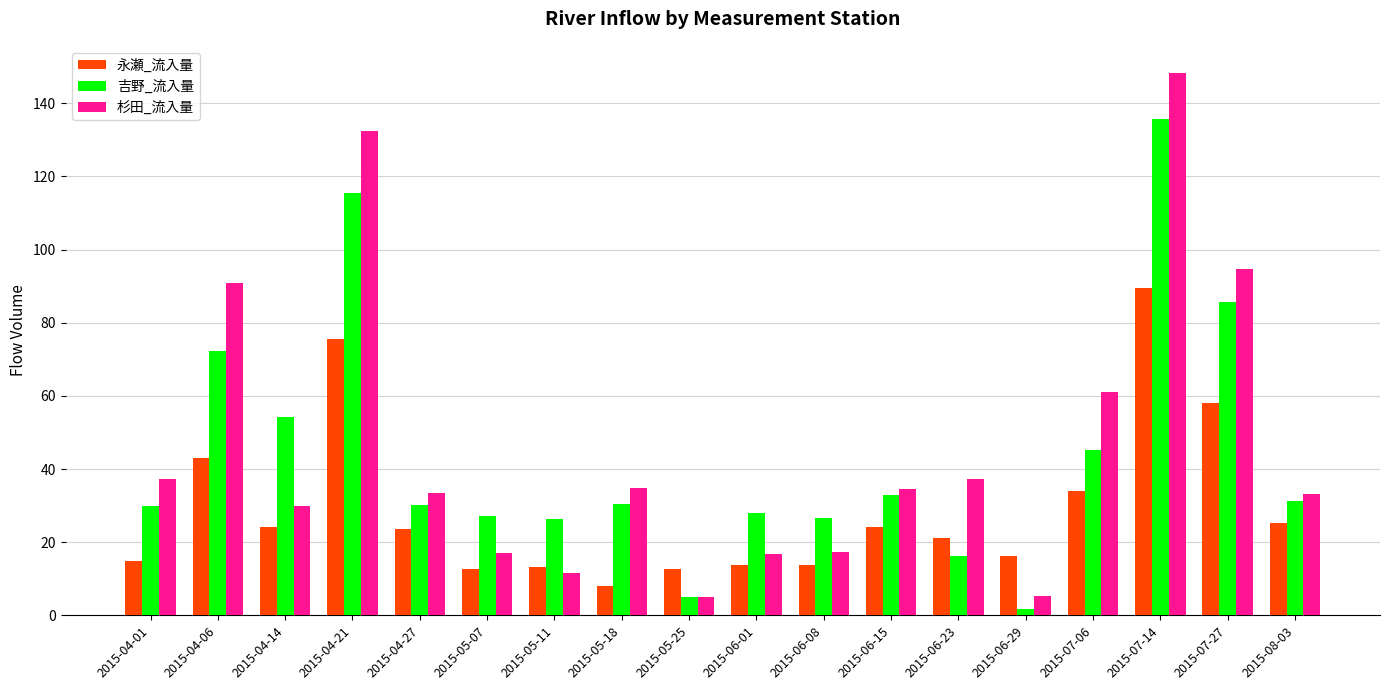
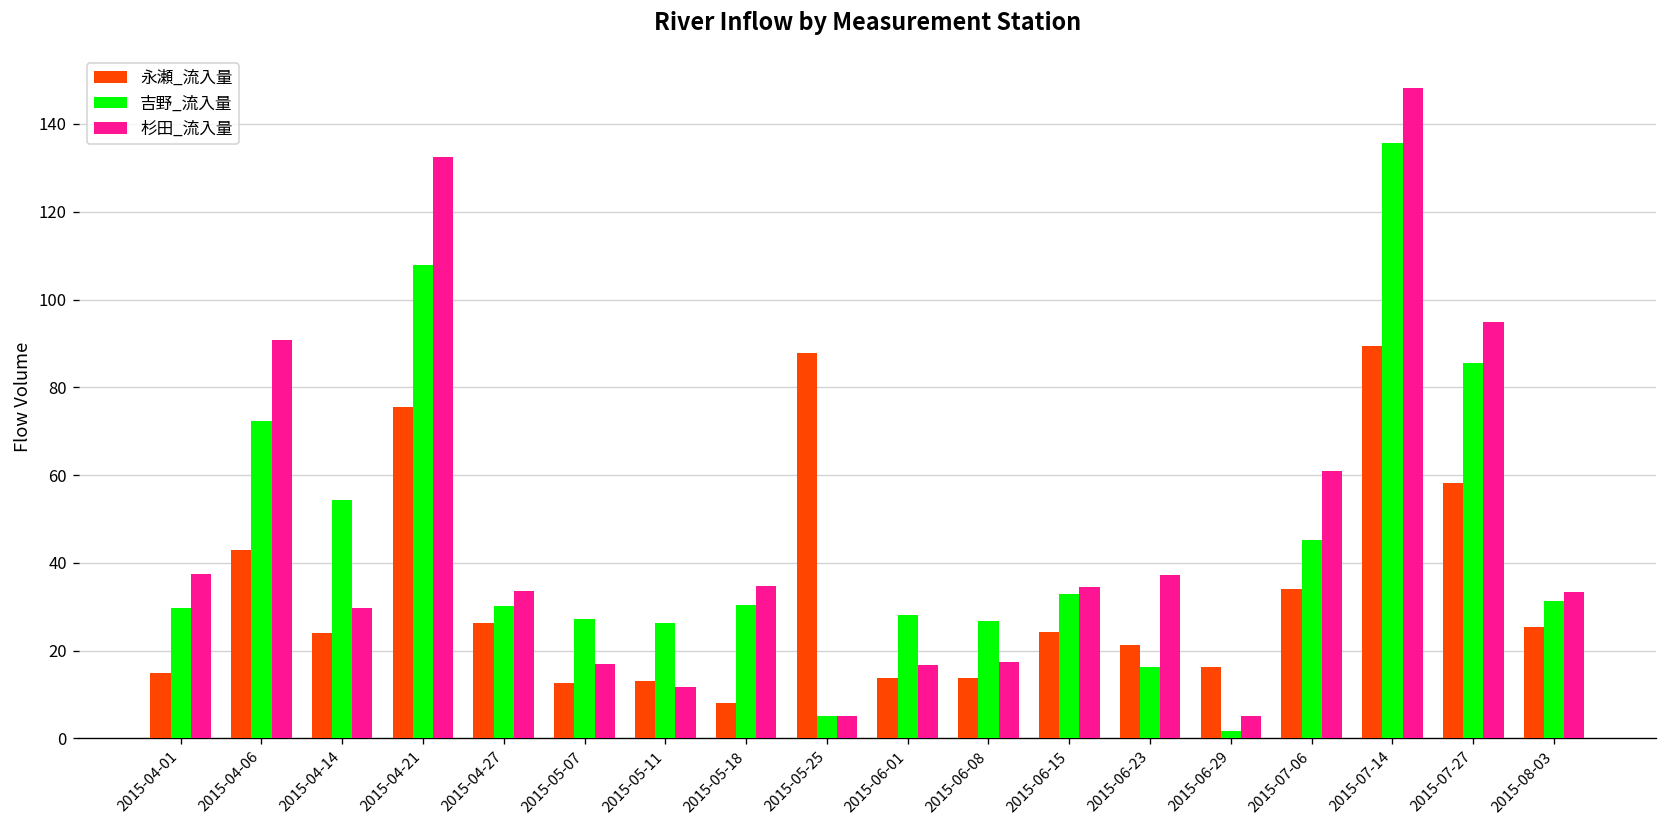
  {
    "永瀬_流入量": {
      "2015-04-01": 15,
      "2015-04-06": 43,
      "2015-04-14": 24,
      "2015-04-21": 76,
-     "2015-04-27": 24,
+     "2015-04-27": 26,
      "2015-05-07": 13,
      "2015-05-11": 13,
      "2015-05-18": 8,
-     "2015-05-25": 13,
+     "2015-05-25": 88,
      "2015-06-01": 14,
      "2015-06-08": 14,
      "2015-06-15": 24,
      "2015-06-23": 21,
      "2015-06-29": 16,
      "2015-07-06": 34,
      "2015-07-14": 90,
      "2015-07-27": 58,
      "2015-08-03": 25
    },
    "吉野_流入量": {
      "2015-04-01": 30,
      "2015-04-06": 72,
      "2015-04-14": 54,
-     "2015-04-21": 116,
+     "2015-04-21": 108,
      "2015-04-27": 30,
      "2015-05-07": 27,
      "2015-05-11": 26,
      "2015-05-18": 30,
      "2015-05-25": 5,
      "2015-06-01": 28,
      "2015-06-08": 27,
      "2015-06-15": 33,
      "2015-06-23": 16,
      "2015-06-29": 2,
      "2015-07-06": 45,
      "2015-07-14": 136,
      "2015-07-27": 86,
      "2015-08-03": 31
    },
    "杉田_流入量": {
      "2015-04-01": 37,
      "2015-04-06": 91,
      "2015-04-14": 30,
      "2015-04-21": 133,
      "2015-04-27": 34,
      "2015-05-07": 17,
      "2015-05-11": 12,
      "2015-05-18": 35,
      "2015-05-25": 5,
      "2015-06-01": 17,
      "2015-06-08": 17,
      "2015-06-15": 35,
      "2015-06-23": 37,
      "2015-06-29": 5,
      "2015-07-06": 61,
      "2015-07-14": 148,
      "2015-07-27": 95,
      "2015-08-03": 33
    }
  }
